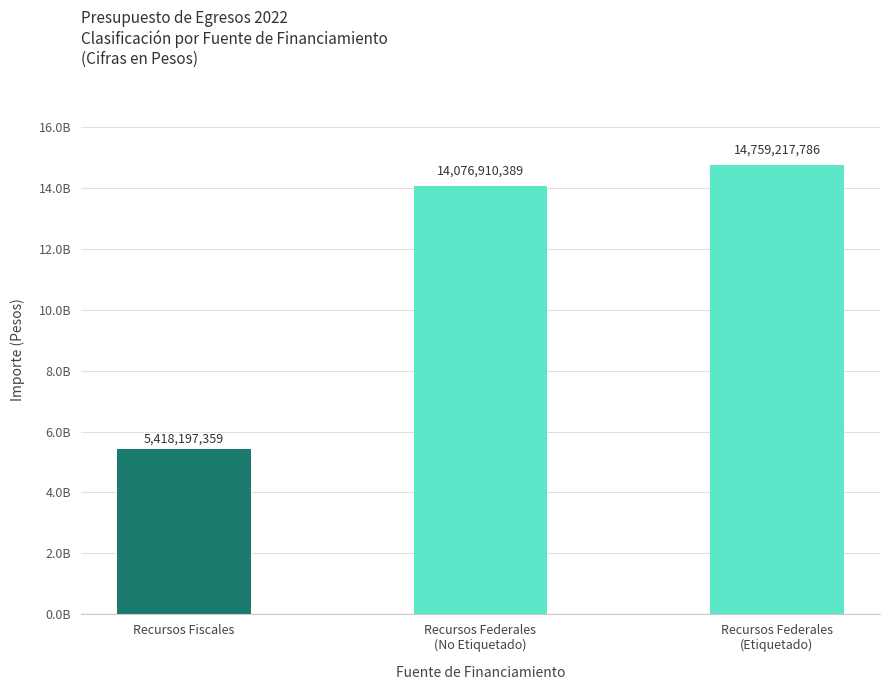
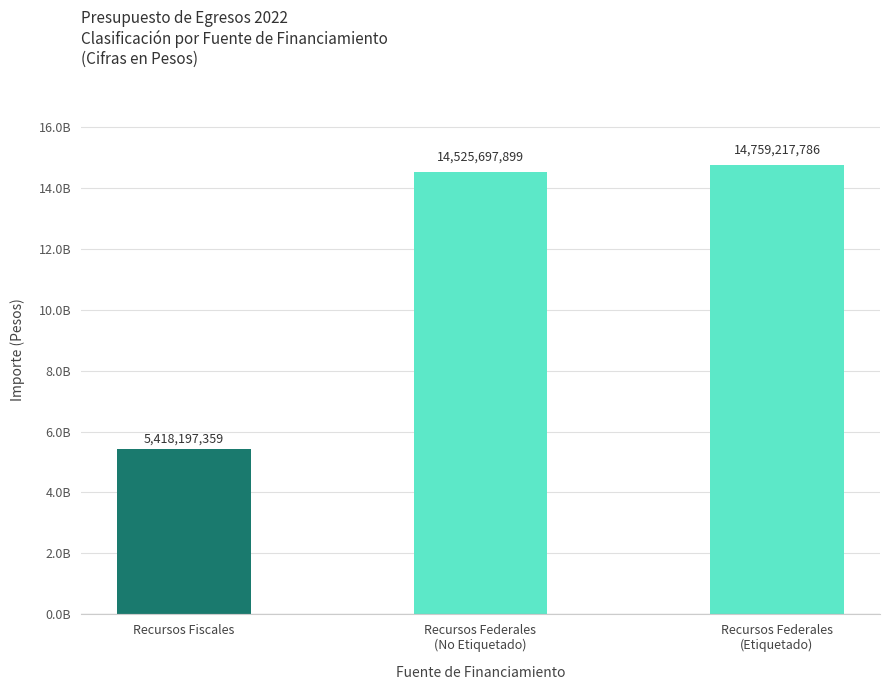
  {
    "Recursos Fiscales": "5,418,197,359",
-   "Recursos Federales (No Etiquetado)": "14,076,910,389",
+   "Recursos Federales (No Etiquetado)": "14,525,697,899",
    "Recursos Federales (Etiquetado)": "14,759,217,786"
  }
